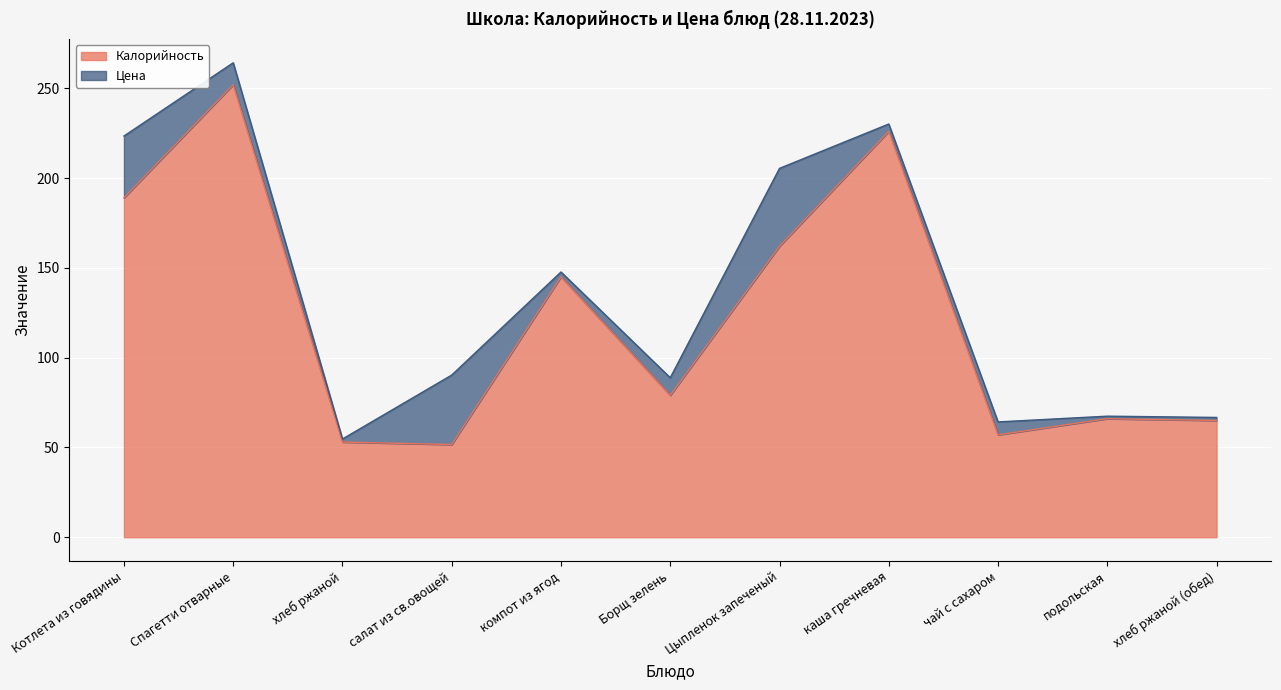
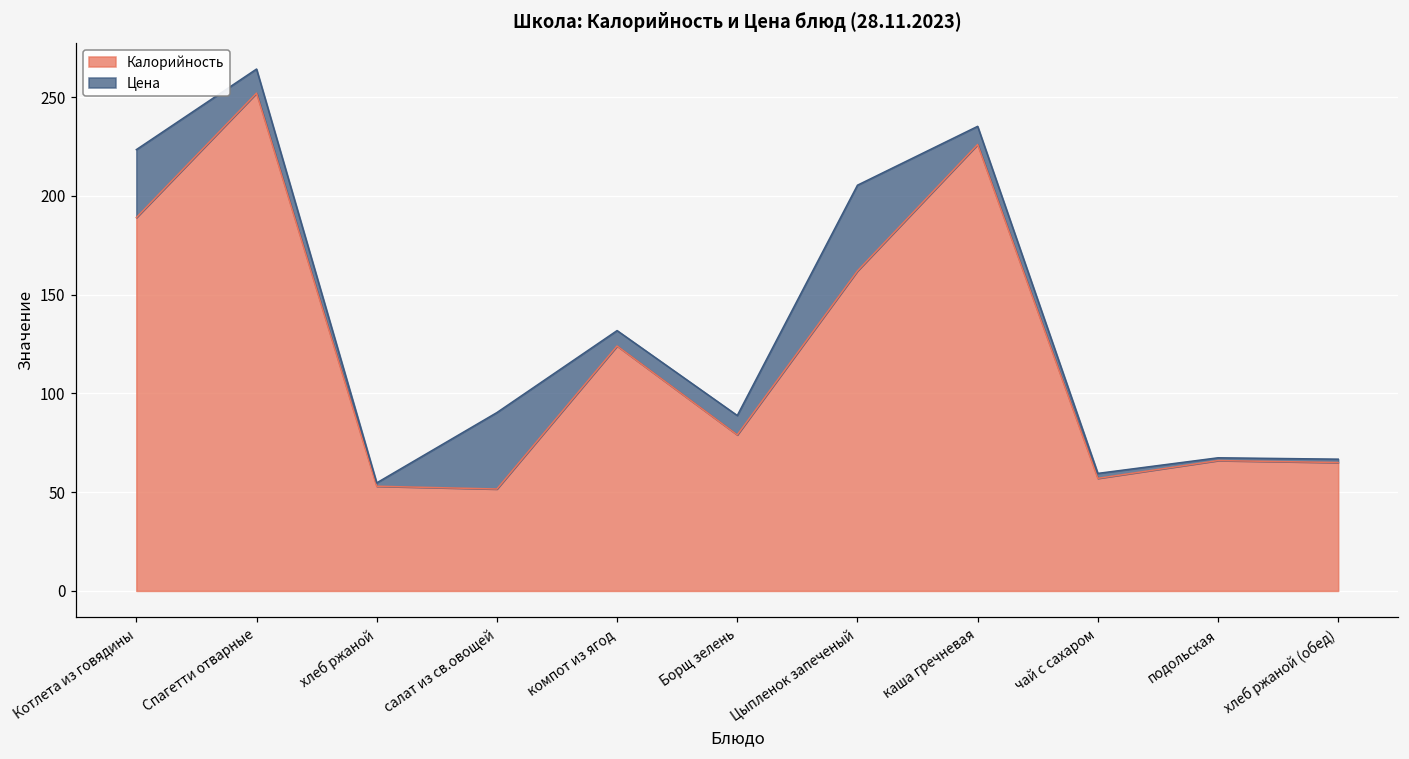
  {
    "Калорийность": {
      "Котлета из говядины": 189,
      "Спагетти отварные": 252,
      "хлеб ржаной": 53,
      "салат из св.овощей": 52,
-     "компот из ягод": 145,
+     "компот из ягод": 124,
      "Борщ зелень": 79,
      "Цыпленок запеченый": 162,
      "каша гречневая": 226,
      "чай с сахаром": 57,
      "хлеб ржаной (обед)": 65
    },
    "Цена": {
      "Котлета из говядины": 34,
      "Спагетти отварные": 12,
      "хлеб ржаной": 2,
      "салат из св.овощей": 39,
-     "компот из ягод": 3,
+     "компот из ягод": 8,
      "Борщ зелень": 10,
      "Цыпленок запеченый": 43,
-     "каша гречневая": 4,
-     "чай с сахаром": 7,
+     "каша гречневая": 9,
+     "чай с сахаром": 3,
      "хлеб ржаной (обед)": 2
    }
  }
